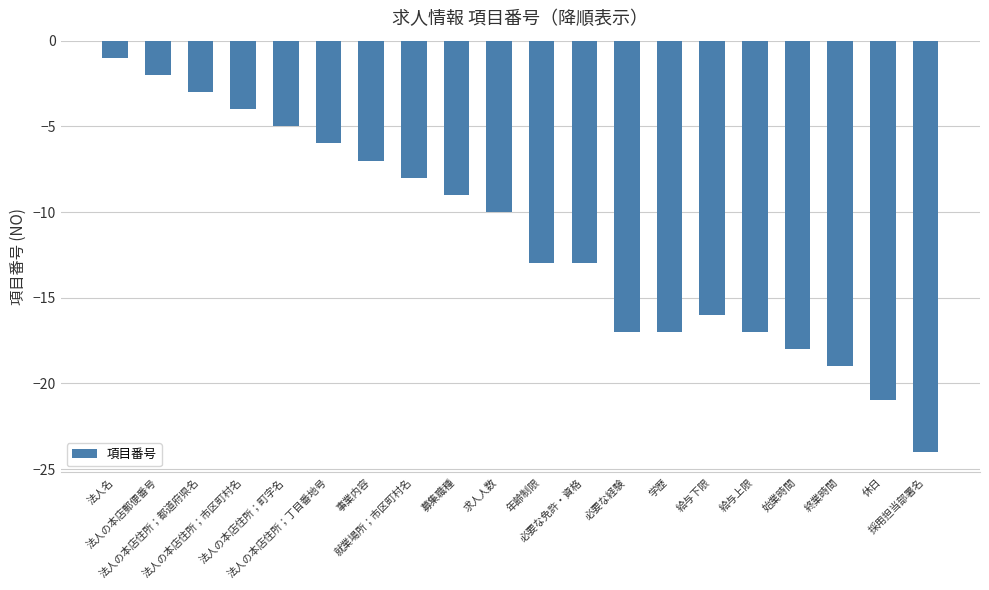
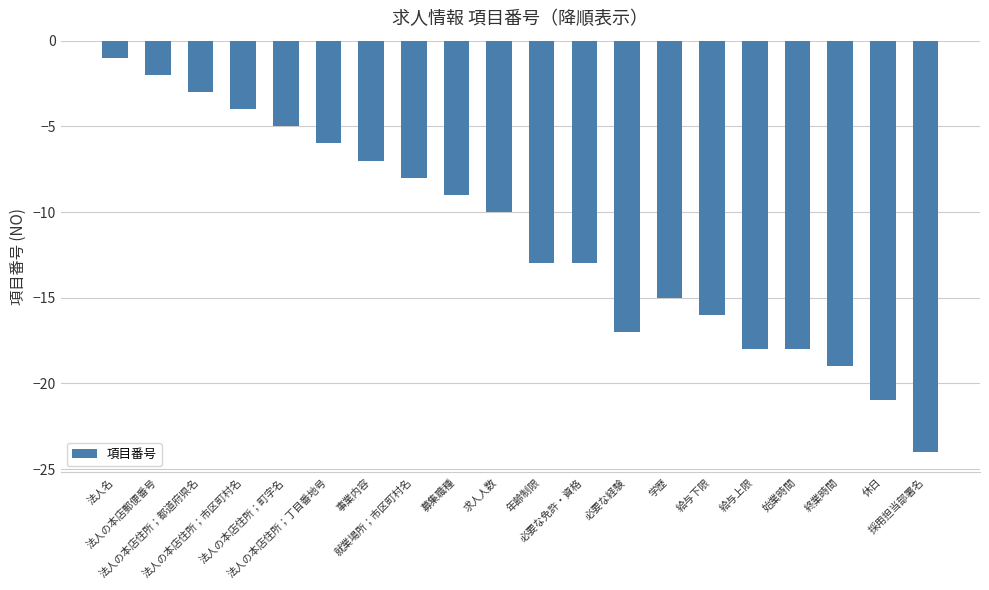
  {
    "法人名": -1,
    "法人の本店郵便番号": -2,
    "法人の本店住所；都道府県名": -3,
    "法人の本店住所；市区町村名": -4,
    "法人の本店住所；町字名": -5,
    "法人の本店住所；丁目番地号": -6,
    "事業内容": -7,
    "就業場所；市区町村名": -8,
    "募集職種": -9,
    "求人人数": -10,
    "年齢制限": -13,
    "必要な免許・資格": -13,
    "必要な経験": -17,
-   "学歴": -17,
+   "学歴": -15,
    "給与下限": -16,
-   "給与上限": -17,
+   "給与上限": -18,
    "始業時間": -18,
    "終業時間": -19,
    "休日": -21,
    "採用担当部署名": -24
  }
